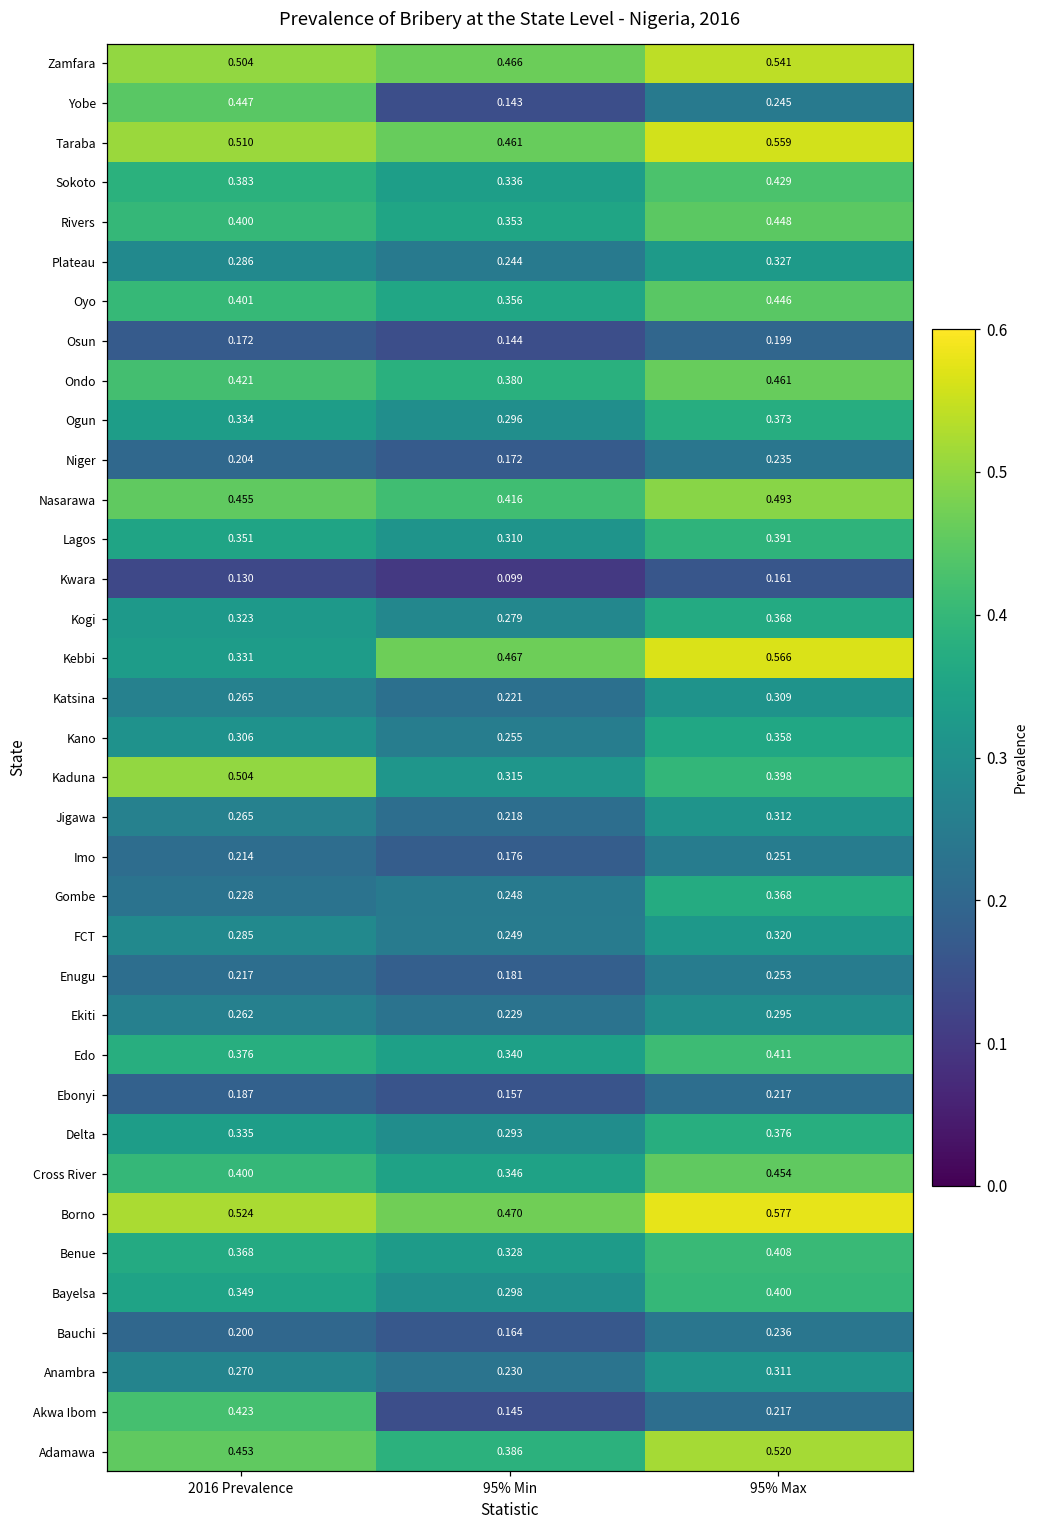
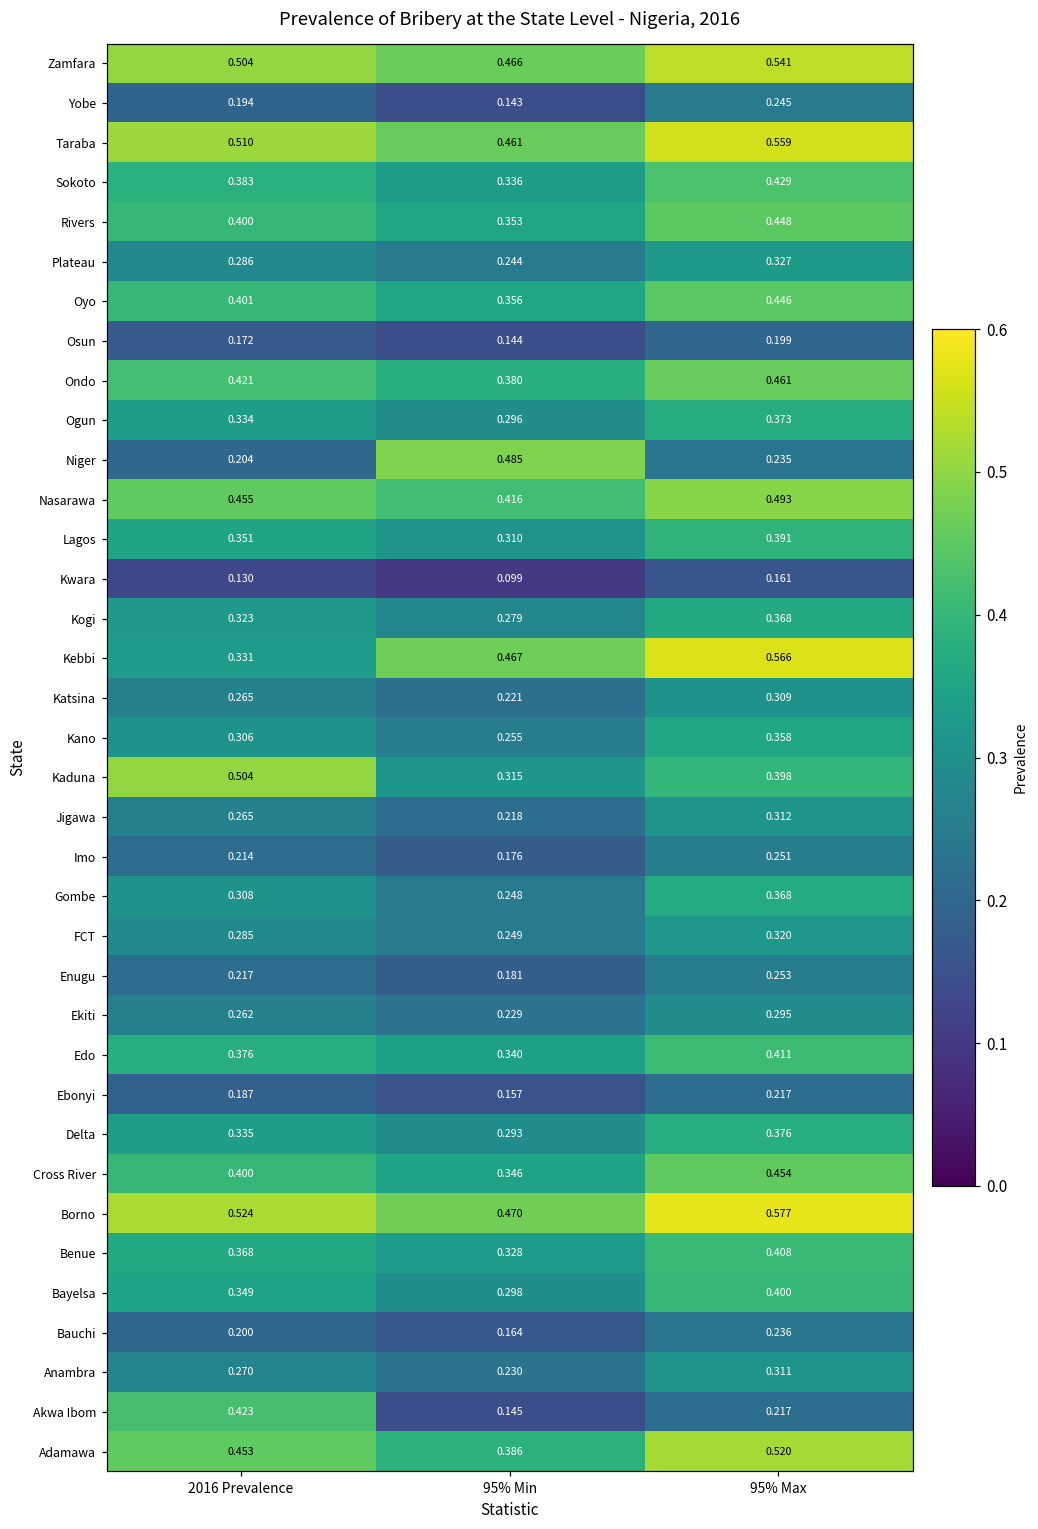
  {
    "Zamfara": {
      "2016 Prevalence": 0.504,
      "95% Min": 0.466,
      "95% Max": 0.541
    },
    "Yobe": {
-     "2016 Prevalence": 0.447,
+     "2016 Prevalence": 0.194,
      "95% Min": 0.143,
      "95% Max": 0.245
    },
    "Taraba": {
      "2016 Prevalence": 0.510,
      "95% Min": 0.461,
      "95% Max": 0.559
    },
    "Sokoto": {
      "2016 Prevalence": 0.383,
      "95% Min": 0.336,
      "95% Max": 0.429
    },
    "Rivers": {
      "2016 Prevalence": 0.400,
      "95% Min": 0.353,
      "95% Max": 0.448
    },
    "Plateau": {
      "2016 Prevalence": 0.286,
      "95% Min": 0.244,
      "95% Max": 0.327
    },
    "Oyo": {
      "2016 Prevalence": 0.401,
      "95% Min": 0.356,
      "95% Max": 0.446
    },
    "Osun": {
      "2016 Prevalence": 0.172,
      "95% Min": 0.144,
      "95% Max": 0.199
    },
    "Ondo": {
      "2016 Prevalence": 0.421,
      "95% Min": 0.380,
      "95% Max": 0.461
    },
    "Ogun": {
      "2016 Prevalence": 0.334,
      "95% Min": 0.296,
      "95% Max": 0.373
    },
    "Niger": {
      "2016 Prevalence": 0.204,
-     "95% Min": 0.172,
+     "95% Min": 0.485,
      "95% Max": 0.235
    },
    "Nasarawa": {
      "2016 Prevalence": 0.455,
      "95% Min": 0.416,
      "95% Max": 0.493
    },
    "Lagos": {
      "2016 Prevalence": 0.351,
      "95% Min": 0.310,
      "95% Max": 0.391
    },
    "Kwara": {
      "2016 Prevalence": 0.130,
      "95% Min": 0.099,
      "95% Max": 0.161
    },
    "Kogi": {
      "2016 Prevalence": 0.323,
      "95% Min": 0.279,
      "95% Max": 0.368
    },
    "Kebbi": {
      "2016 Prevalence": 0.331,
      "95% Min": 0.467,
      "95% Max": 0.566
    },
    "Katsina": {
      "2016 Prevalence": 0.265,
      "95% Min": 0.221,
      "95% Max": 0.309
    },
    "Kano": {
      "2016 Prevalence": 0.306,
      "95% Min": 0.255,
      "95% Max": 0.358
    },
    "Kaduna": {
      "2016 Prevalence": 0.504,
      "95% Min": 0.315,
      "95% Max": 0.398
    },
    "Jigawa": {
      "2016 Prevalence": 0.265,
      "95% Min": 0.218,
      "95% Max": 0.312
    },
    "Imo": {
      "2016 Prevalence": 0.214,
      "95% Min": 0.176,
      "95% Max": 0.251
    },
    "Gombe": {
-     "2016 Prevalence": 0.228,
+     "2016 Prevalence": 0.308,
      "95% Min": 0.248,
      "95% Max": 0.368
    },
    "FCT": {
      "2016 Prevalence": 0.285,
      "95% Min": 0.249,
      "95% Max": 0.320
    },
    "Enugu": {
      "2016 Prevalence": 0.217,
      "95% Min": 0.181,
      "95% Max": 0.253
    },
    "Ekiti": {
      "2016 Prevalence": 0.262,
      "95% Min": 0.229,
      "95% Max": 0.295
    },
    "Edo": {
      "2016 Prevalence": 0.376,
      "95% Min": 0.340,
      "95% Max": 0.411
    },
    "Ebonyi": {
      "2016 Prevalence": 0.187,
      "95% Min": 0.157,
      "95% Max": 0.217
    },
    "Delta": {
      "2016 Prevalence": 0.335,
      "95% Min": 0.293,
      "95% Max": 0.376
    },
    "Cross River": {
      "2016 Prevalence": 0.400,
      "95% Min": 0.346,
      "95% Max": 0.454
    },
    "Borno": {
      "2016 Prevalence": 0.524,
      "95% Min": 0.470,
      "95% Max": 0.577
    },
    "Benue": {
      "2016 Prevalence": 0.368,
      "95% Min": 0.328,
      "95% Max": 0.408
    },
    "Bayelsa": {
      "2016 Prevalence": 0.349,
      "95% Min": 0.298,
      "95% Max": 0.400
    },
    "Bauchi": {
      "2016 Prevalence": 0.200,
      "95% Min": 0.164,
      "95% Max": 0.236
    },
    "Anambra": {
      "2016 Prevalence": 0.270,
      "95% Min": 0.230,
      "95% Max": 0.311
    },
    "Akwa Ibom": {
      "2016 Prevalence": 0.423,
      "95% Min": 0.145,
      "95% Max": 0.217
    },
    "Adamawa": {
      "2016 Prevalence": 0.453,
      "95% Min": 0.386,
      "95% Max": 0.520
    }
  }
